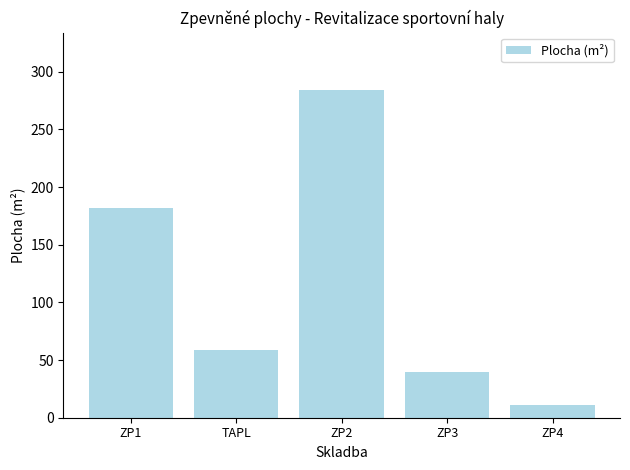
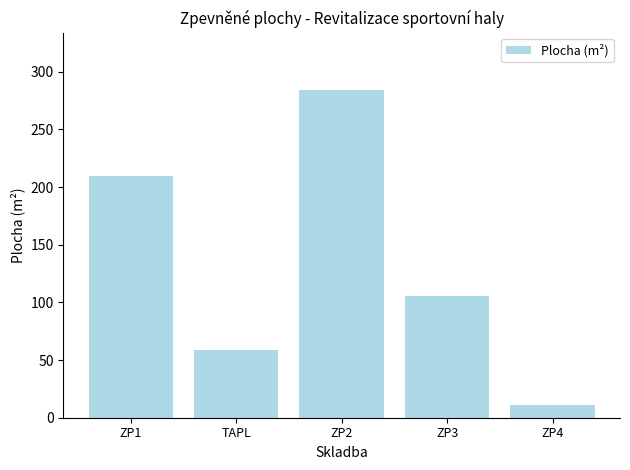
  {
-   "ZP1": 182,
+   "ZP1": 210,
    "TAPL": 59,
    "ZP2": 284,
-   "ZP3": 40,
+   "ZP3": 106,
    "ZP4": 11
  }
